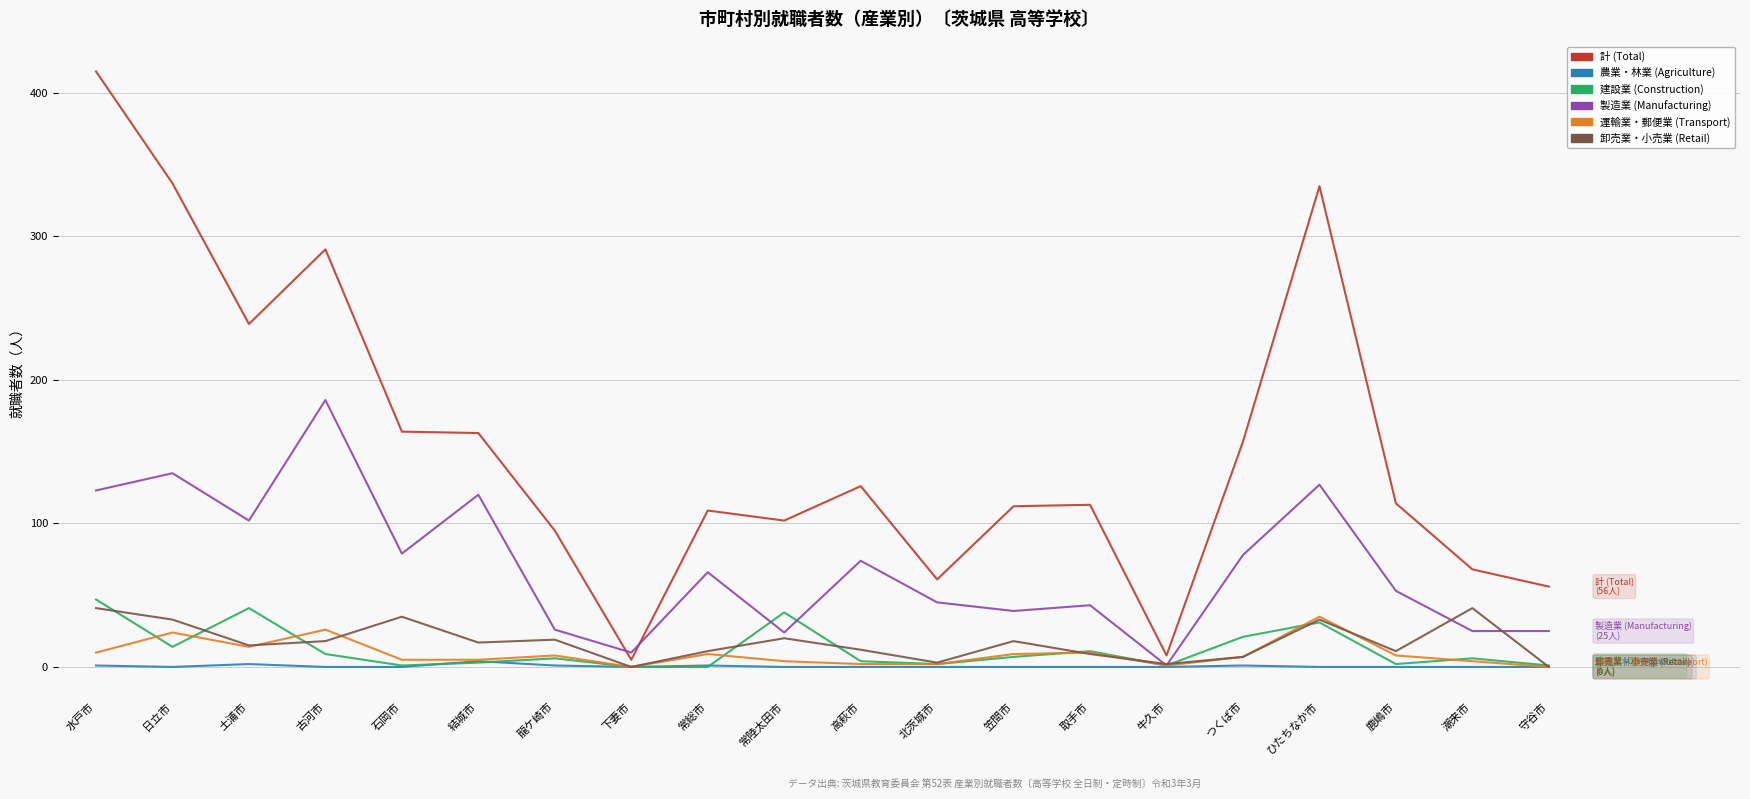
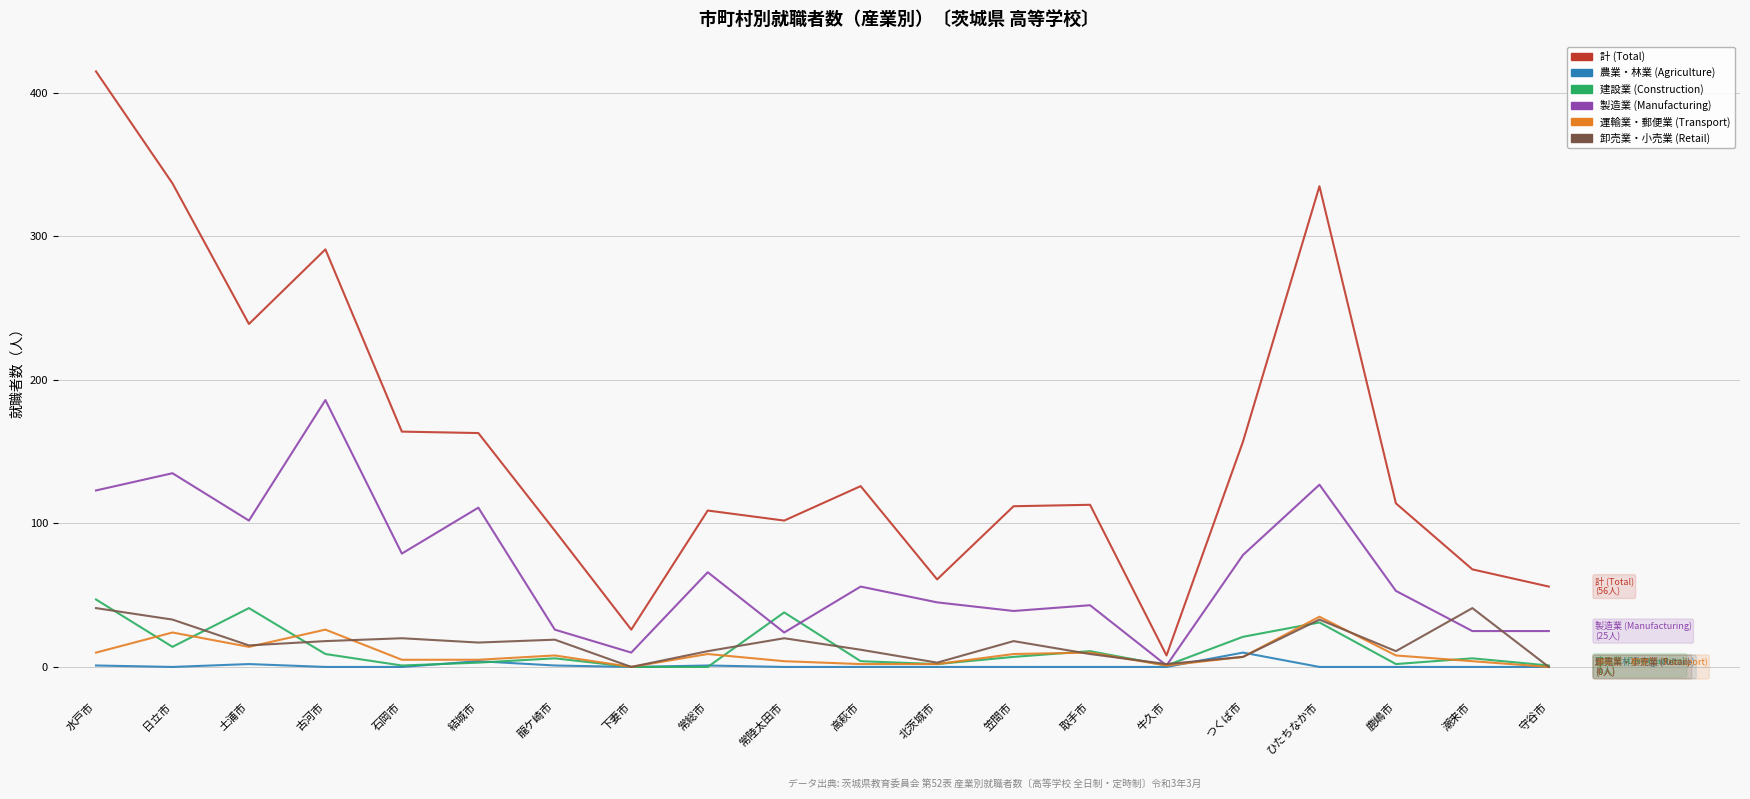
  {
    "計 (Total)": {
      "水戸市": 415,
      "日立市": 337,
      "土浦市": 239,
      "古河市": 291,
      "石岡市": 164,
      "結城市": 163,
      "龍ケ崎市": 95,
-     "下妻市": 5,
+     "下妻市": 26,
      "常総市": 109,
      "常陸太田市": 102,
      "高萩市": 126,
      "北茨城市": 61,
      "笠間市": 112,
      "取手市": 113,
      "牛久市": 8,
      "つくば市": 157,
      "ひたちなか市": 335,
      "鹿嶋市": 114,
      "潮来市": 68,
      "守谷市": 56
    },
    "農業・林業 (Agriculture)": {
      "水戸市": 1,
      "日立市": 0,
      "土浦市": 2,
      "古河市": 0,
      "龍ケ崎市": 1,
      "常陸太田市": 0,
      "高萩市": 0,
      "北茨城市": 0,
      "笠間市": 0,
      "取手市": 0,
-     "つくば市": 1,
+     "つくば市": 10,
      "ひたちなか市": 0,
      "鹿嶋市": 0,
      "潮来市": 0
    },
    "建設業 (Construction)": {
      "水戸市": 47,
      "日立市": 14,
      "土浦市": 41,
      "古河市": 9,
      "龍ケ崎市": 6,
      "常陸太田市": 38,
      "高萩市": 4,
      "笠間市": 7,
      "つくば市": 21,
      "ひたちなか市": 31,
      "鹿嶋市": 2,
      "潮来市": 6
    },
    "製造業 (Manufacturing)": {
      "水戸市": 123,
      "日立市": 135,
      "土浦市": 102,
      "古河市": 186,
      "石岡市": 79,
-     "結城市": 120,
+     "結城市": 111,
      "龍ケ崎市": 26,
      "下妻市": 10,
      "常総市": 66,
      "常陸太田市": 24,
-     "高萩市": 74,
+     "高萩市": 56,
      "北茨城市": 45,
      "笠間市": 39,
      "取手市": 43,
      "つくば市": 78,
      "ひたちなか市": 127,
      "鹿嶋市": 53,
      "潮来市": 25,
      "守谷市": 25
    },
    "運輸業・郵便業 (Transport)": {
      "水戸市": 10,
      "日立市": 24,
      "古河市": 26,
      "石岡市": 5,
      "龍ケ崎市": 8,
      "常総市": 9,
      "常陸太田市": 4,
      "高萩市": 2,
      "笠間市": 9,
      "ひたちなか市": 35,
      "鹿嶋市": 8,
      "潮来市": 4
    },
    "卸売業・小売業 (Retail)": {
      "水戸市": 41,
      "日立市": 33,
      "古河市": 18,
-     "石岡市": 35,
+     "石岡市": 20,
      "結城市": 17,
      "龍ケ崎市": 19,
      "常総市": 11,
      "常陸太田市": 20,
      "高萩市": 12,
      "笠間市": 18,
      "ひたちなか市": 33,
      "鹿嶋市": 11,
      "潮来市": 41
    }
  }
